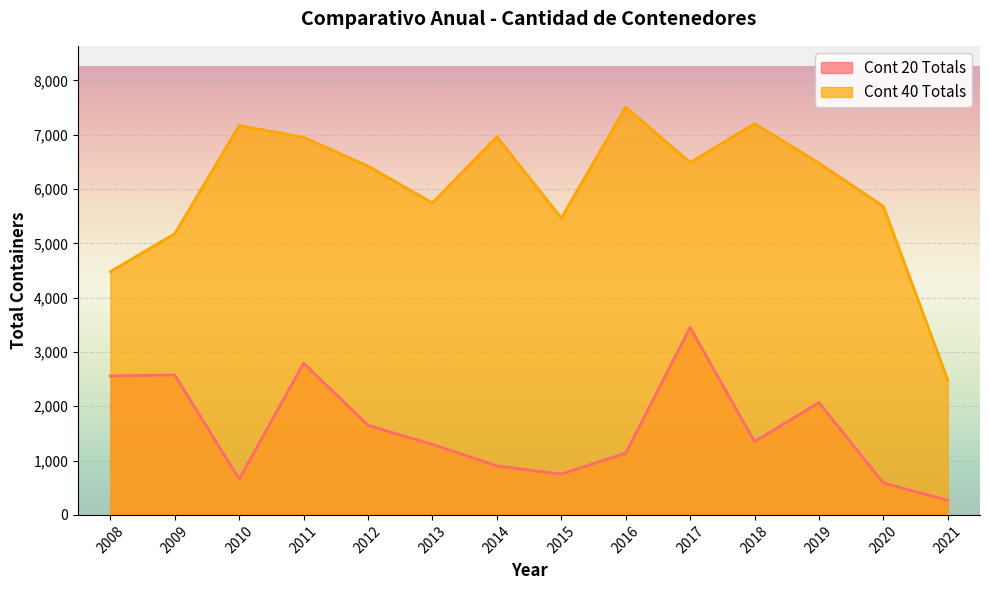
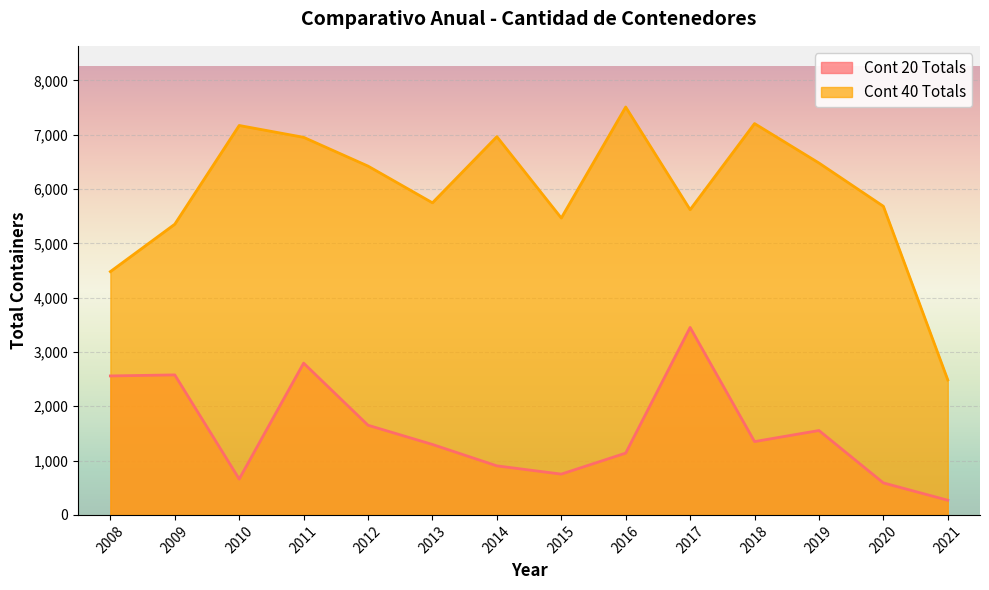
  {
    "Cont 20 Totals": {
      "2008": "2,600",
      "2009": "2,600",
      "2010": "700",
      "2011": "2,800",
      "2012": "1,700",
      "2013": "1,300",
      "2014": "900",
      "2015": "800",
      "2016": "1,100",
      "2017": "3,500",
      "2018": "1,400",
-     "2019": "2,100",
+     "2019": "1,600",
      "2020": "600",
      "2021": "300"
    },
    "Cont 40 Totals": {
      "2008": "4,500",
-     "2009": "5,200",
+     "2009": "5,400",
      "2010": "7,200",
      "2011": "7,000",
      "2012": "6,400",
      "2013": "5,700",
      "2014": "7,000",
      "2015": "5,500",
      "2016": "7,500",
-     "2017": "6,500",
+     "2017": "5,600",
      "2018": "7,200",
      "2019": "6,500",
      "2020": "5,700",
      "2021": "2,500"
    }
  }
